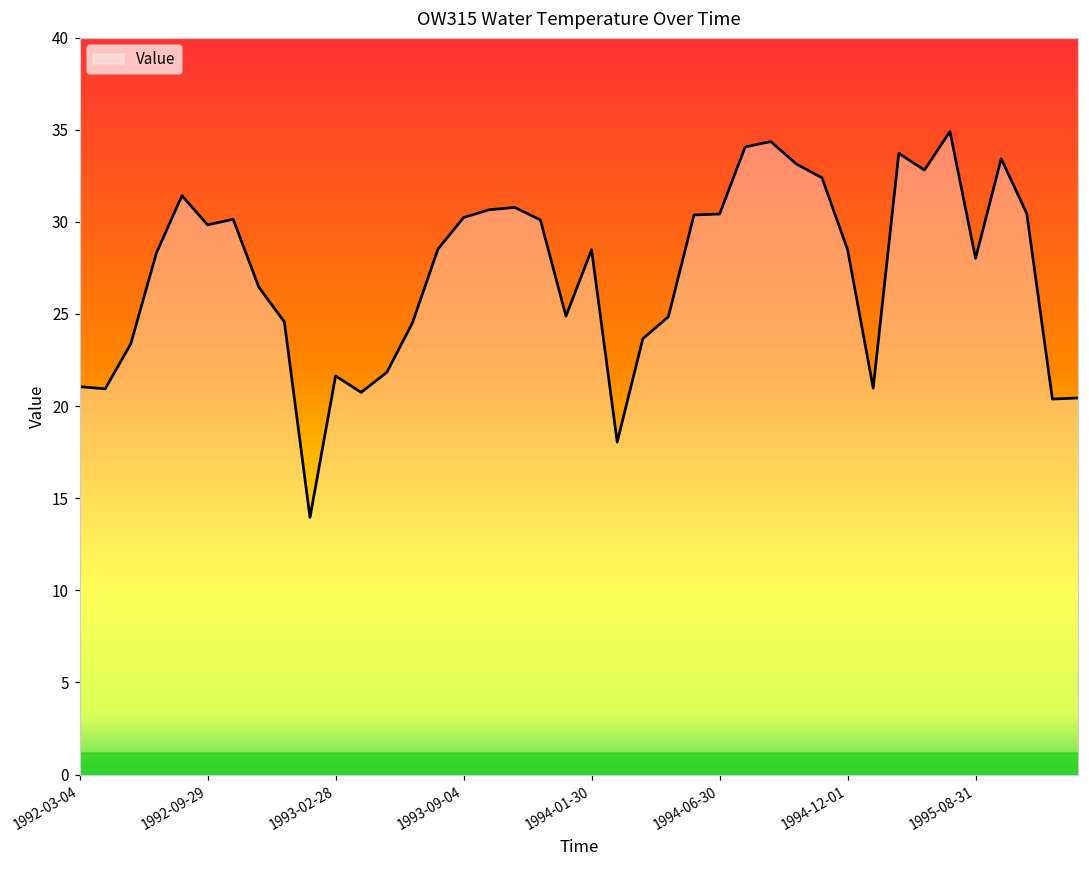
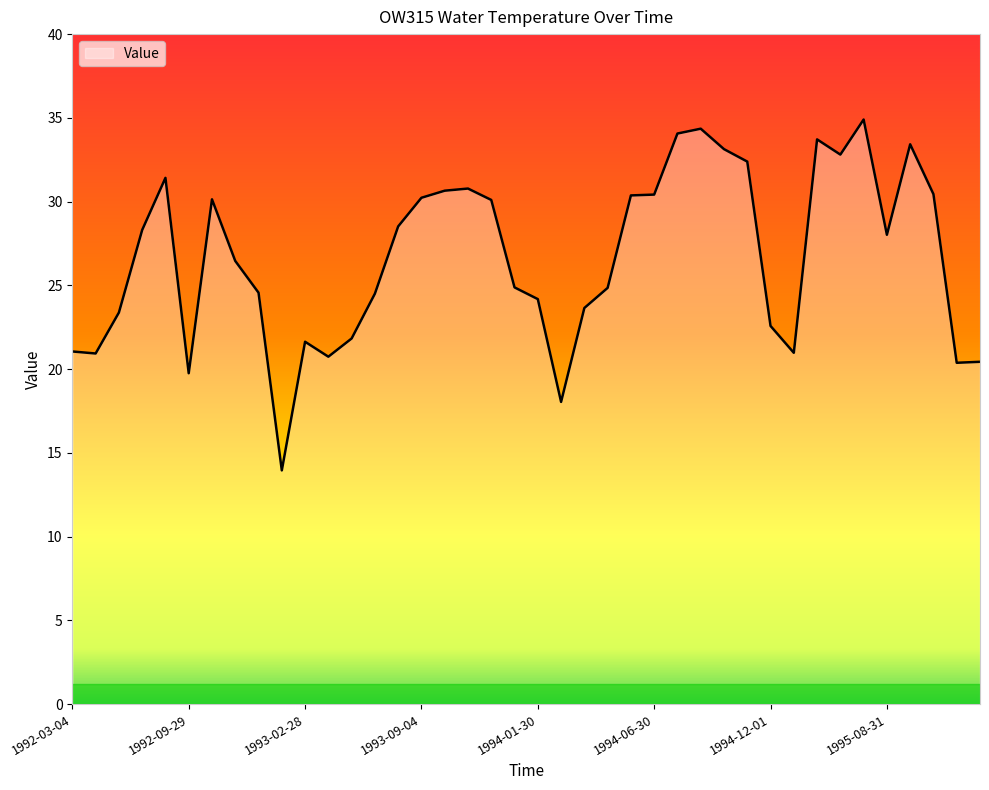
  {
    "1992-03-04": 21.1,
-   "1992-09-29": 29.8,
+   "1992-09-29": 19.8,
    "1993-02-28": 21.6,
    "1993-09-04": 30.2,
-   "1994-01-30": 28.5,
+   "1994-01-30": 24.2,
    "1994-06-30": 30.4,
-   "1994-12-01": 28.5,
+   "1994-12-01": 22.6,
    "1995-08-31": 28.0
  }
